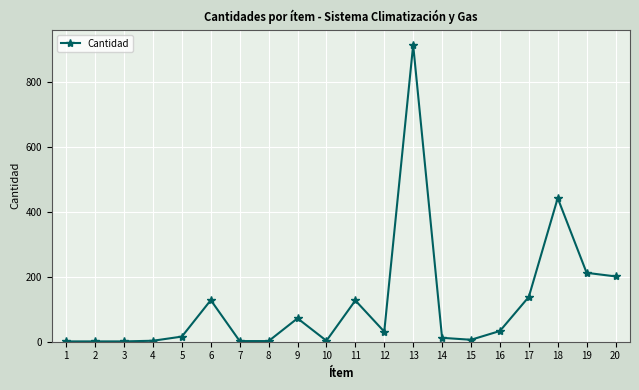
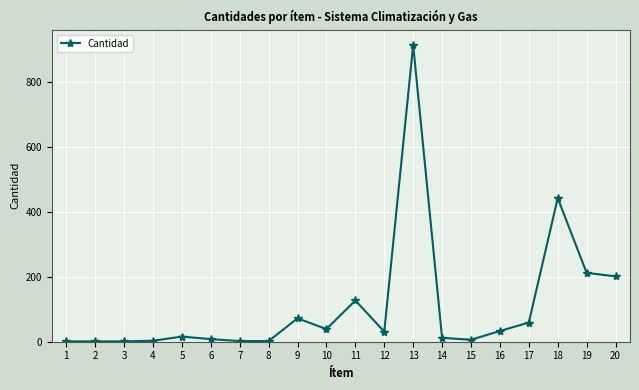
  {
    "1": 0,
    "2": 0,
    "3": 0,
    "4": 0,
    "5": 20,
-   "6": 130,
+   "6": 10,
    "7": 0,
    "8": 0,
    "9": 70,
-   "10": 0,
+   "10": 40,
    "11": 130,
    "12": 30,
    "13": 910,
    "14": 10,
    "15": 10,
    "16": 30,
-   "17": 140,
+   "17": 60,
    "18": 440,
    "19": 210,
    "20": 200
  }
